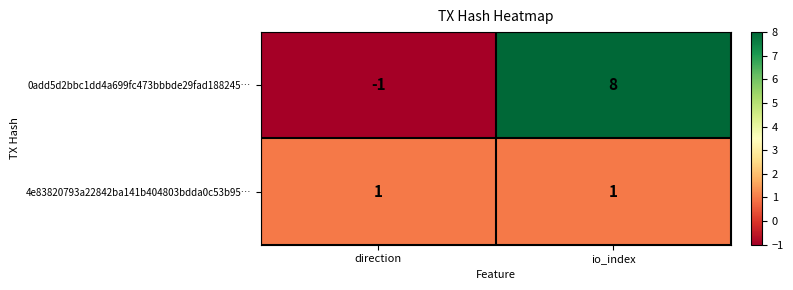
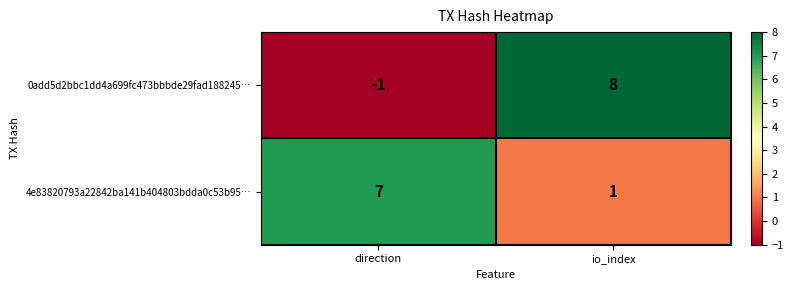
  {
    "0add5d2bbc1dd4a699fc473bbbde29fad188245…": {
      "direction": -1,
      "io_index": 8
    },
    "4e83820793a22842ba141b404803bdda0c53b95…": {
-     "direction": 1,
+     "direction": 7,
      "io_index": 1
    }
  }
